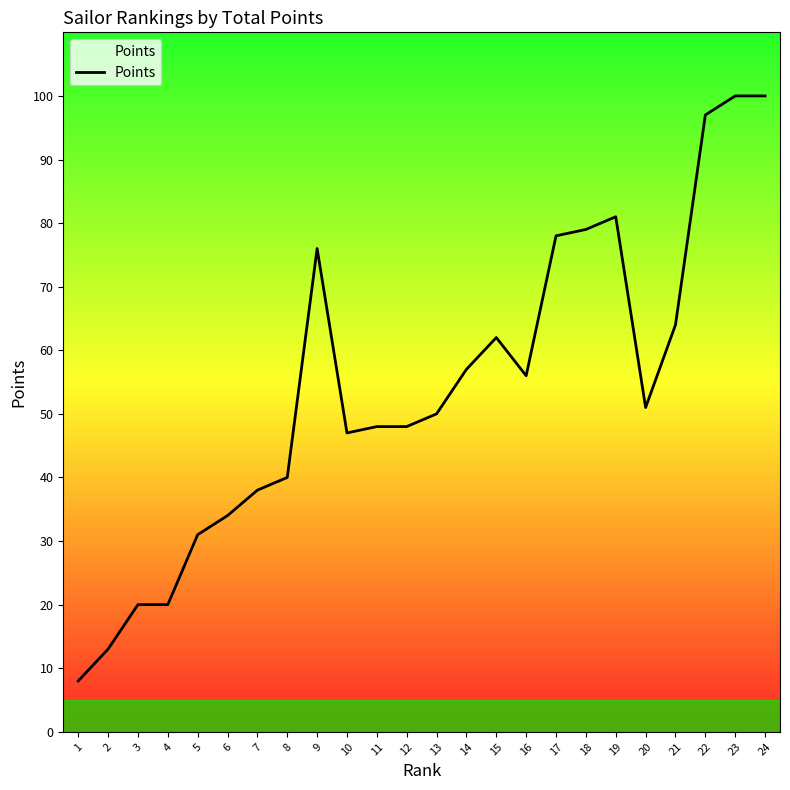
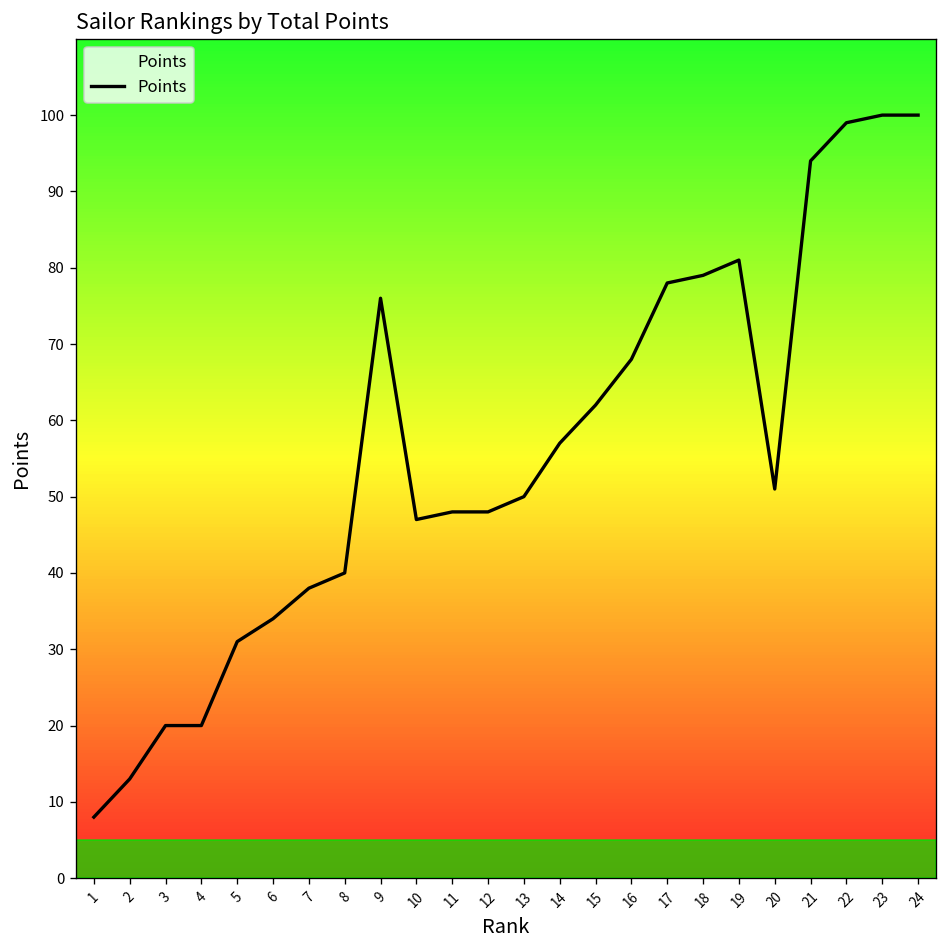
  {
    "1": 8,
    "2": 13,
    "3": 20,
    "4": 20,
    "5": 31,
    "6": 34,
    "7": 38,
    "8": 40,
    "9": 76,
    "10": 47,
    "11": 48,
    "12": 48,
    "13": 50,
    "14": 57,
    "15": 62,
-   "16": 56,
+   "16": 68,
    "17": 78,
    "18": 79,
    "19": 81,
    "20": 51,
-   "21": 64,
-   "22": 97,
+   "21": 94,
+   "22": 99,
    "23": 100,
    "24": 100
  }
